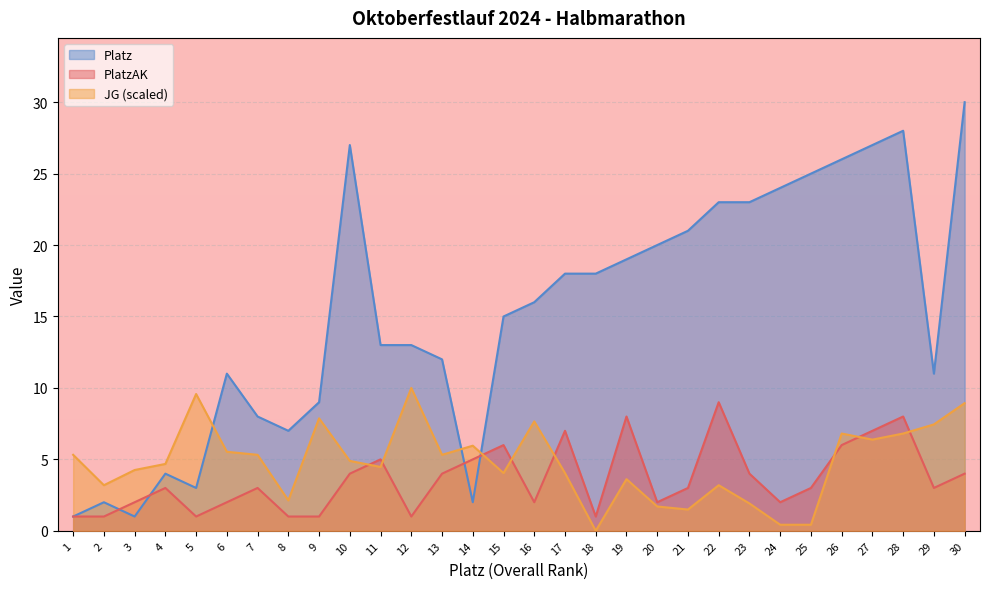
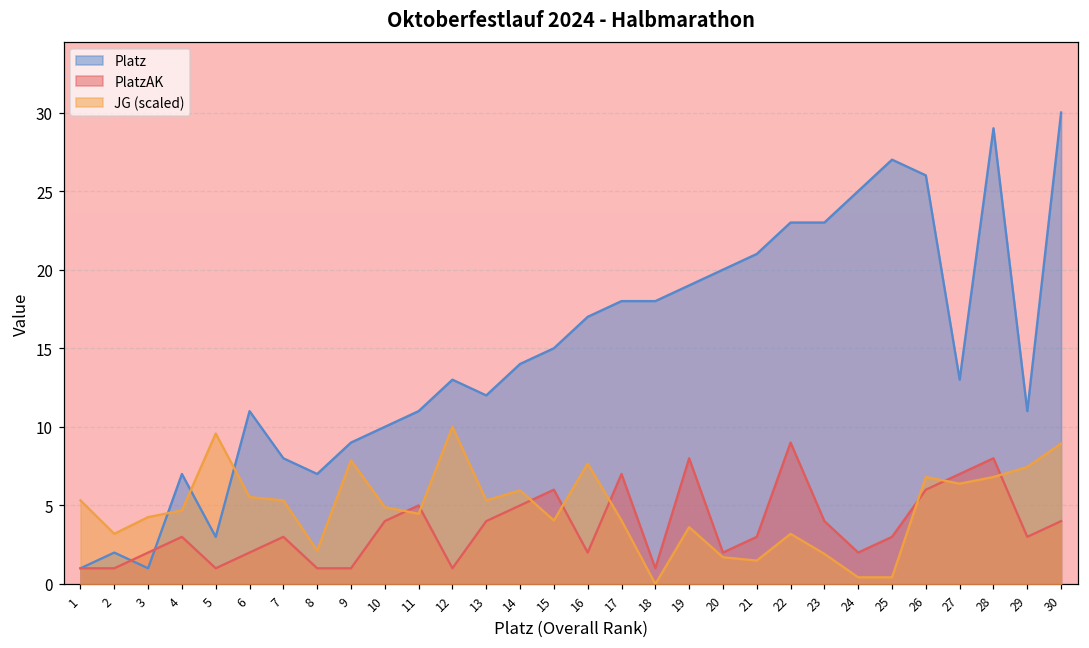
  {
    "Platz": {
      "2": 2,
      "3": 1,
-     "4": 4,
+     "4": 7,
      "5": 3,
      "6": 11,
      "7": 8,
      "8": 7,
      "9": 9,
-     "10": 27,
-     "11": 13,
+     "10": 10,
+     "11": 11,
      "12": 13,
      "13": 12,
-     "14": 2,
+     "14": 14,
      "15": 15,
-     "16": 16,
+     "16": 17,
      "17": 18,
      "18": 18,
      "19": 19,
      "20": 20,
      "21": 21,
      "22": 23,
      "23": 23,
-     "24": 24,
-     "25": 25,
+     "24": 25,
+     "25": 27,
      "26": 26,
-     "27": 27,
-     "28": 28,
+     "27": 13,
+     "28": 29,
      "29": 11,
      "30": 30
    }
  }
